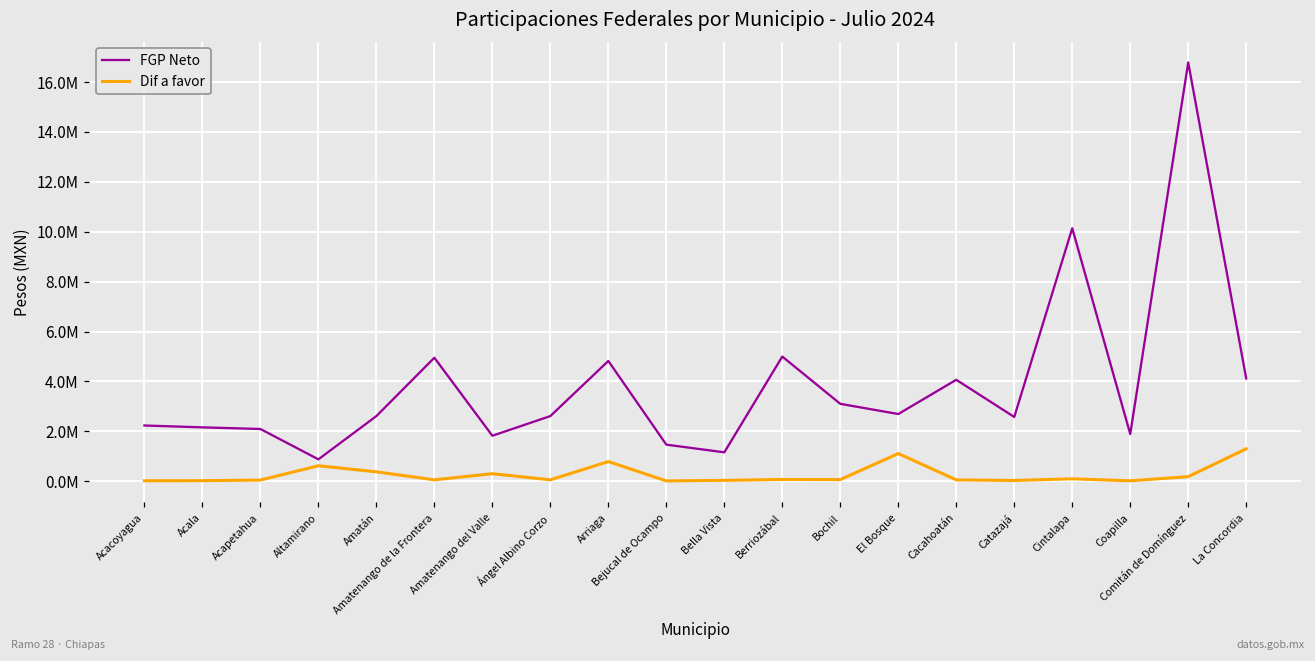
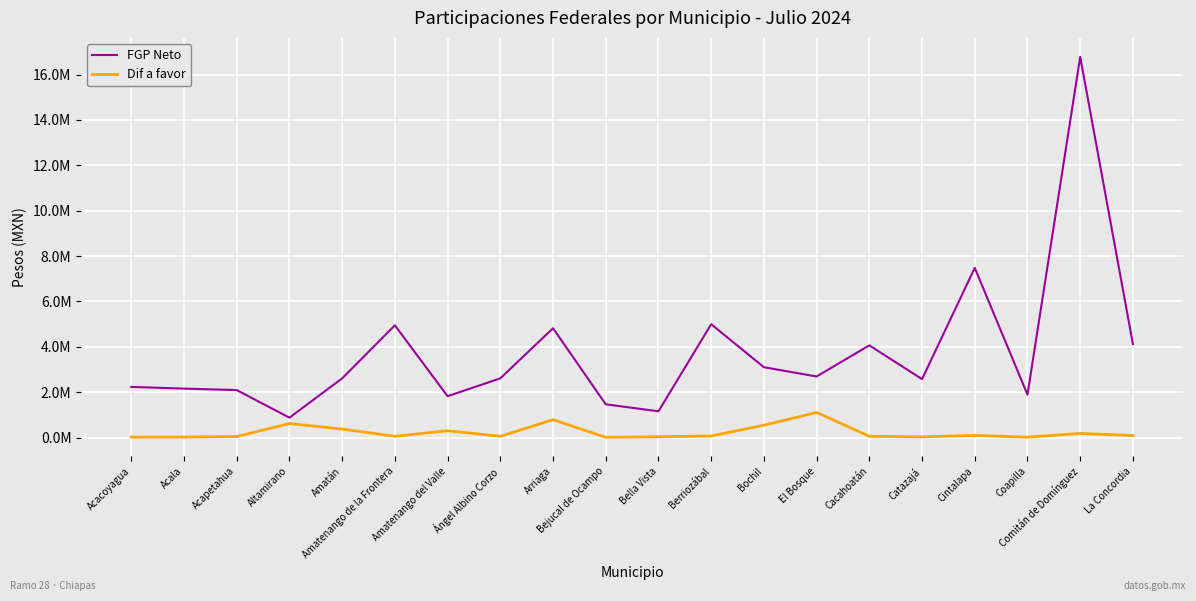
  {
    "FGP Neto": {
      "Acacoyagua": 2200000,
      "Acala": 2200000,
      "Acapetahua": 2100000,
      "Altamirano": 900000,
      "Amatán": 2600000,
      "Amatenango de la Frontera": 5000000,
      "Amatenango del Valle": 1800000,
      "Ángel Albino Corzo": 2600000,
      "Arriaga": 4800000,
      "Bejucal de Ocampo": 1500000,
      "Bella Vista": 1200000,
      "Berriozábal": 5000000,
      "Bochil": 3100000,
      "El Bosque": 2700000,
      "Cacahoatán": 4100000,
      "Catazajá": 2600000,
-     "Cintalapa": 10100000,
+     "Cintalapa": 7500000,
      "Coapilla": 1900000,
      "Comitán de Domínguez": 16800000,
      "La Concordia": 4100000
    },
    "Dif a favor": {
      "Acacoyagua": 0,
      "Acala": 0,
      "Acapetahua": 0,
      "Altamirano": 600000,
      "Amatán": 400000,
      "Amatenango de la Frontera": 100000,
      "Amatenango del Valle": 300000,
      "Ángel Albino Corzo": 100000,
      "Arriaga": 800000,
      "Bejucal de Ocampo": 0,
      "Bella Vista": 0,
      "Berriozábal": 100000,
-     "Bochil": 100000,
+     "Bochil": 500000,
      "El Bosque": 1100000,
      "Cacahoatán": 100000,
      "Catazajá": 0,
      "Cintalapa": 100000,
      "Coapilla": 0,
      "Comitán de Domínguez": 200000,
-     "La Concordia": 1300000
+     "La Concordia": 100000
    }
  }
